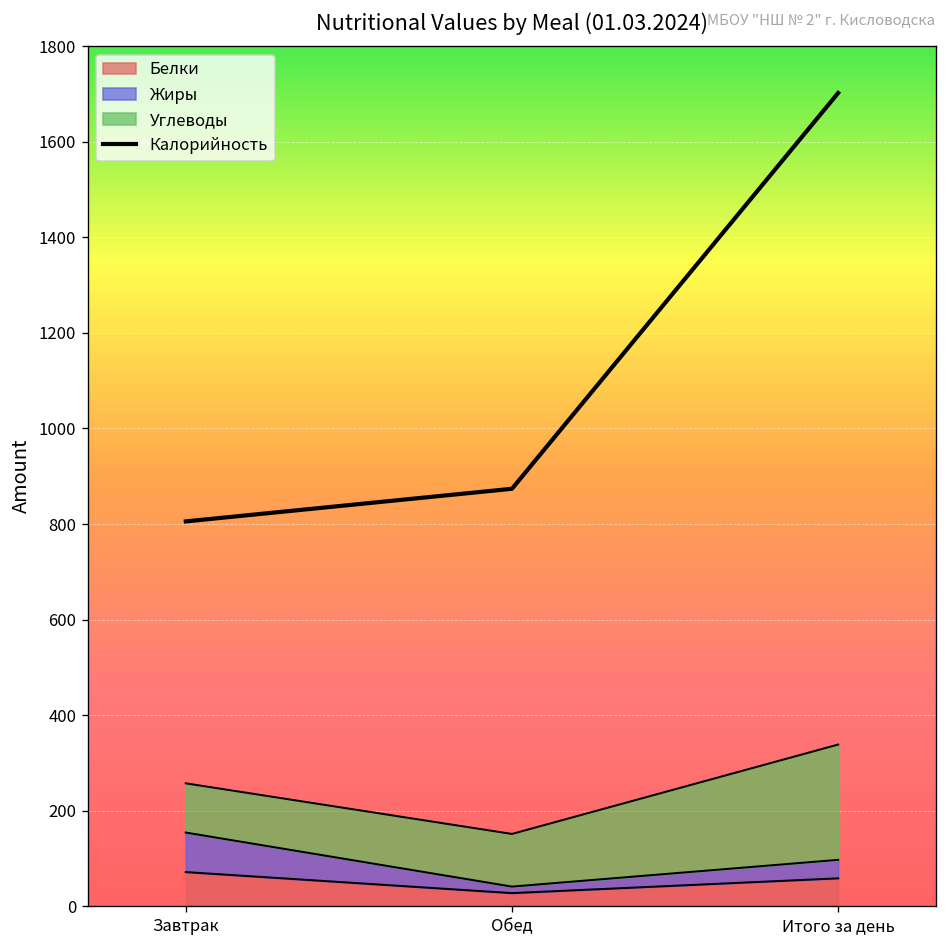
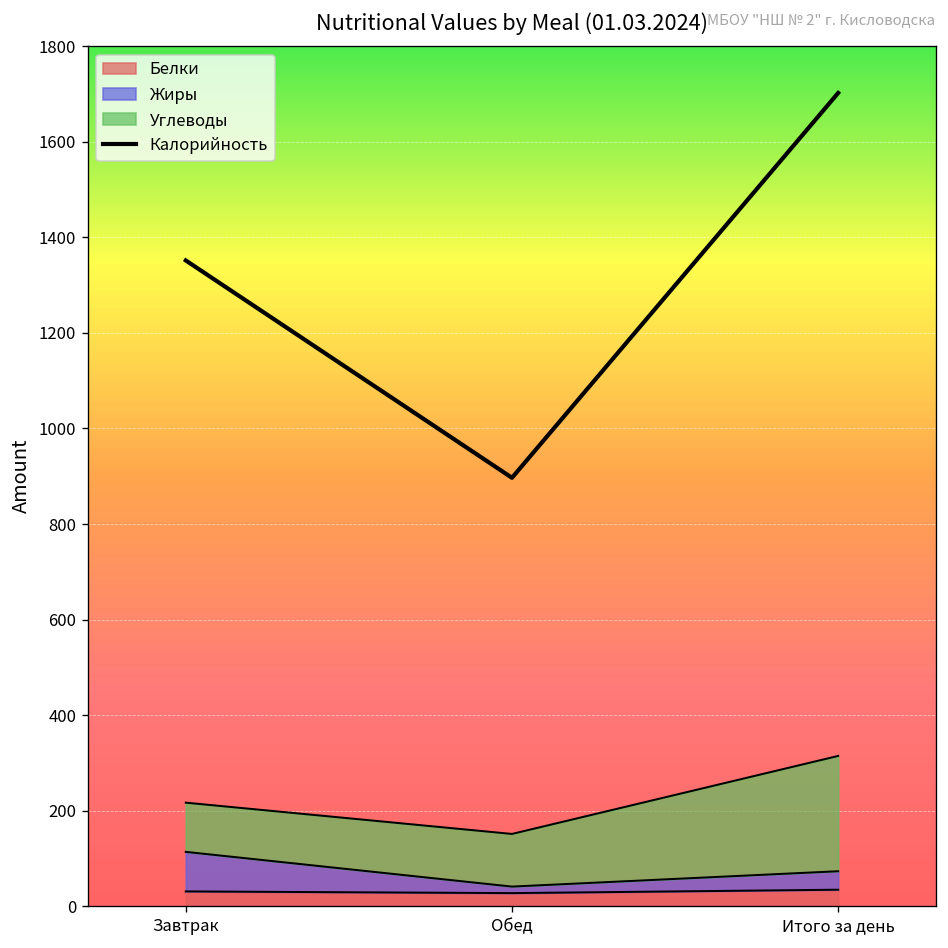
  {
    "Белки": {
-     "Завтрак": 70,
+     "Завтрак": 30,
      "Обед": 30,
-     "Итого за день": 60
+     "Итого за день": 30
    },
    "Жиры": {
      "Завтрак": 80,
      "Итого за день": 40
    },
    "Углеводы": {
      "Завтрак": 100,
      "Итого за день": 240
    },
    "Калорийность": {
-     "Завтрак": 810,
-     "Обед": 870,
+     "Завтрак": 1350,
+     "Обед": 900,
      "Итого за день": 1700
    }
  }
